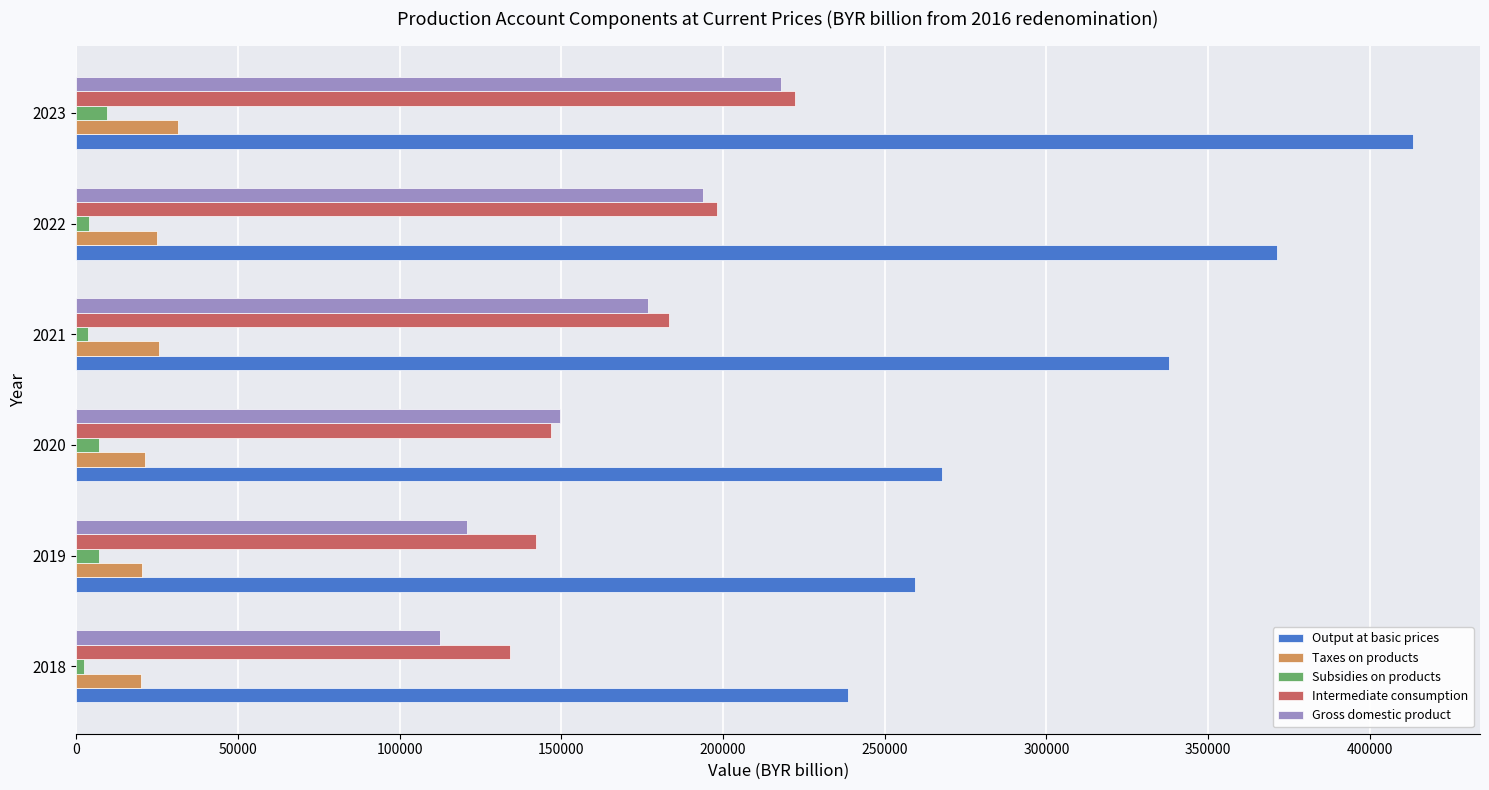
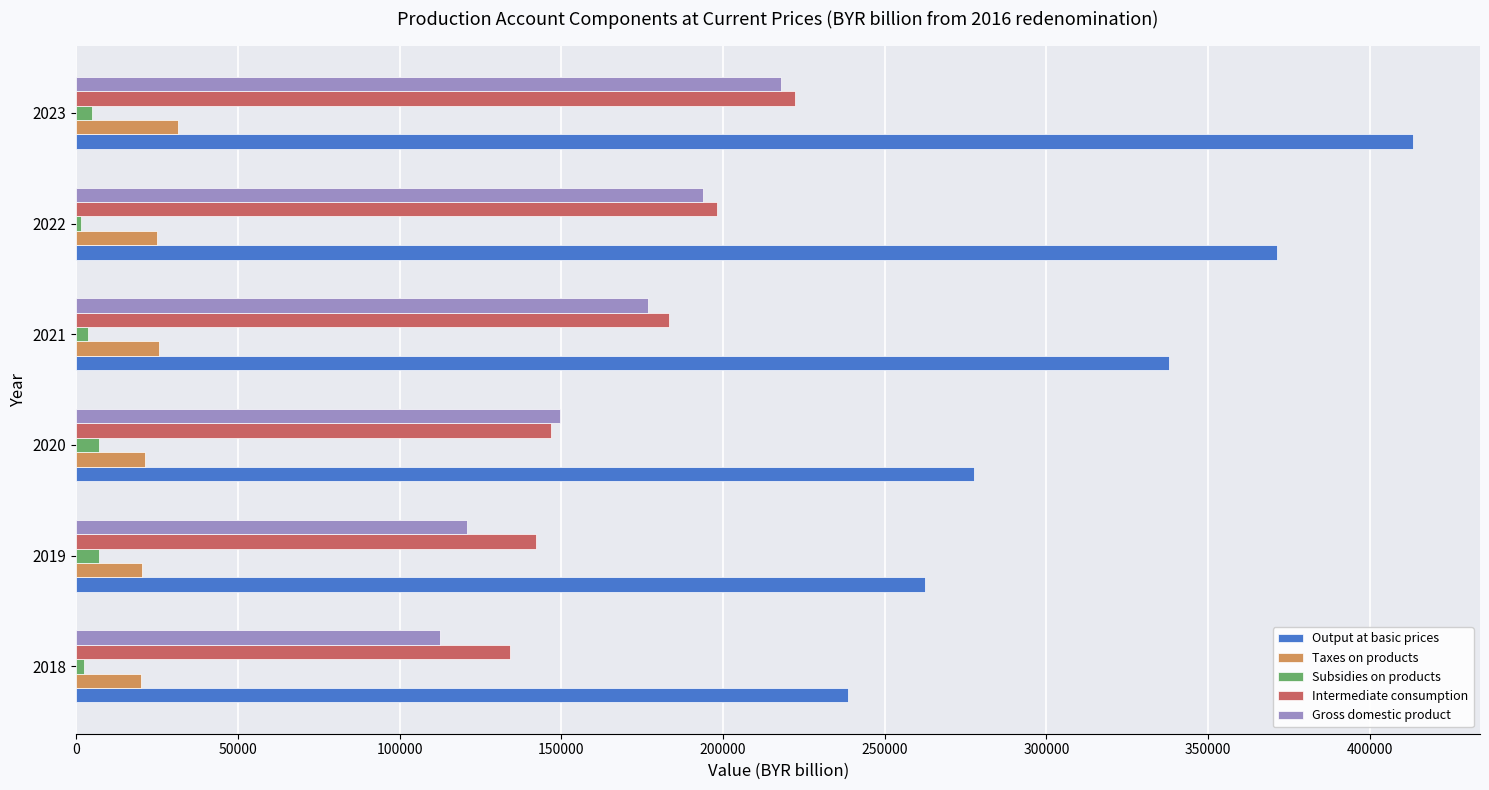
  {
    "Output at basic prices": {
      "2023": 413000,
      "2022": 371000,
      "2021": 338000,
-     "2020": 268000,
-     "2019": 259000,
+     "2020": 278000,
+     "2019": 262000,
      "2018": 239000
    },
    "Subsidies on products": {
-     "2023": 10000,
-     "2022": 4000,
+     "2023": 5000,
+     "2022": 1000,
      "2021": 4000,
      "2020": 7000,
      "2019": 7000,
      "2018": 2000
    },
    "Gross domestic product": {
      "2023": 218000,
      "2022": 194000,
      "2021": 177000,
      "2020": 150000,
      "2019": 121000,
      "2018": 112000
    }
  }
